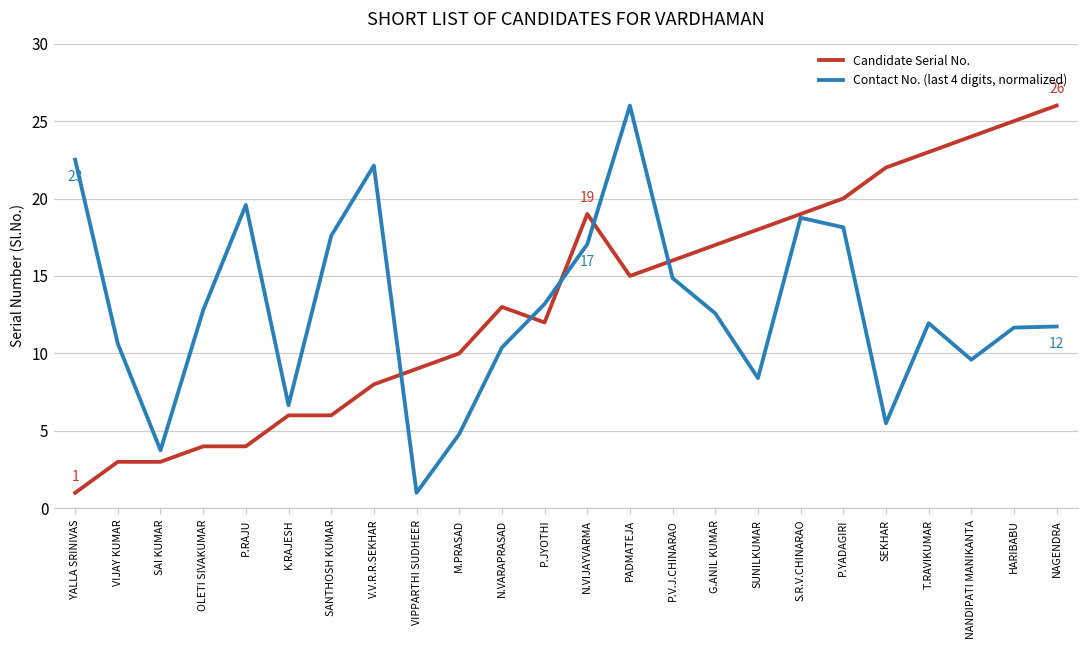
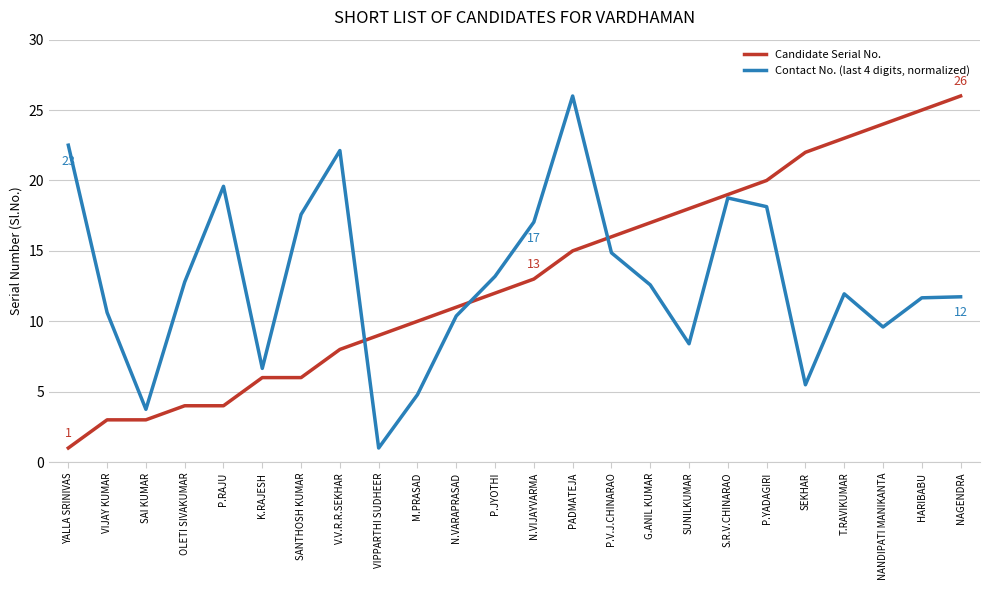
  {
    "Candidate Serial No.": {
      "YALLA SRINIVAS": 1,
-     "N.VARAPRASAD": 13,
-     "N.VIJAYVARMA": 19,
+     "N.VARAPRASAD": 11,
+     "N.VIJAYVARMA": 13,
      "NAGENDRA": 26
    },
    "Contact No. (last 4 digits, normalized)": {
      "YALLA SRINIVAS": 23,
      "N.VIJAYVARMA": 17,
      "NAGENDRA": 12
    }
  }
